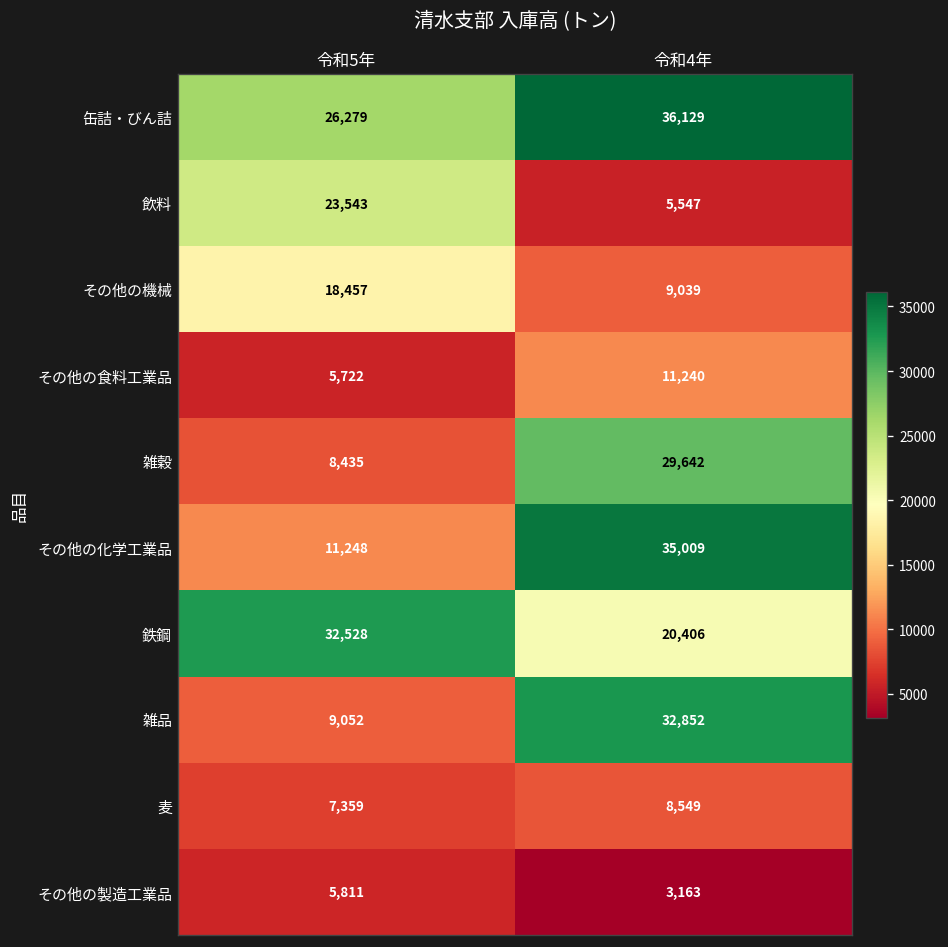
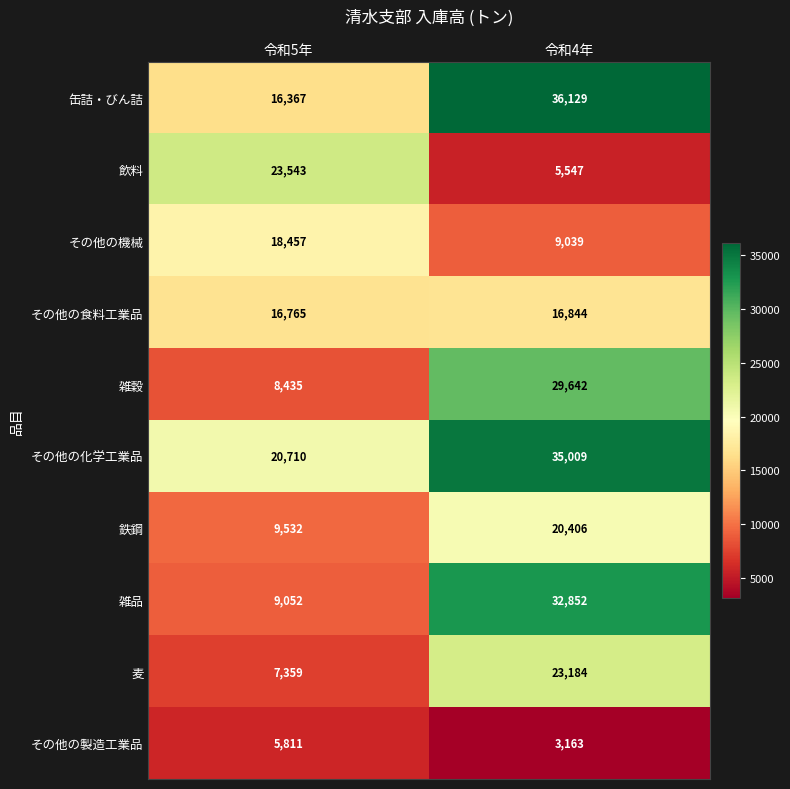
  {
    "缶詰・びん詰": {
-     "令和5年": "26,279",
+     "令和5年": "16,367",
      "令和4年": "36,129"
    },
    "飲料": {
      "令和5年": "23,543",
      "令和4年": "5,547"
    },
    "その他の機械": {
      "令和5年": "18,457",
      "令和4年": "9,039"
    },
    "その他の食料工業品": {
-     "令和5年": "5,722",
-     "令和4年": "11,240"
+     "令和5年": "16,765",
+     "令和4年": "16,844"
    },
    "雑穀": {
      "令和5年": "8,435",
      "令和4年": "29,642"
    },
    "その他の化学工業品": {
-     "令和5年": "11,248",
+     "令和5年": "20,710",
      "令和4年": "35,009"
    },
    "鉄鋼": {
-     "令和5年": "32,528",
+     "令和5年": "9,532",
      "令和4年": "20,406"
    },
    "雑品": {
      "令和5年": "9,052",
      "令和4年": "32,852"
    },
    "麦": {
      "令和5年": "7,359",
-     "令和4年": "8,549"
+     "令和4年": "23,184"
    },
    "その他の製造工業品": {
      "令和5年": "5,811",
      "令和4年": "3,163"
    }
  }
